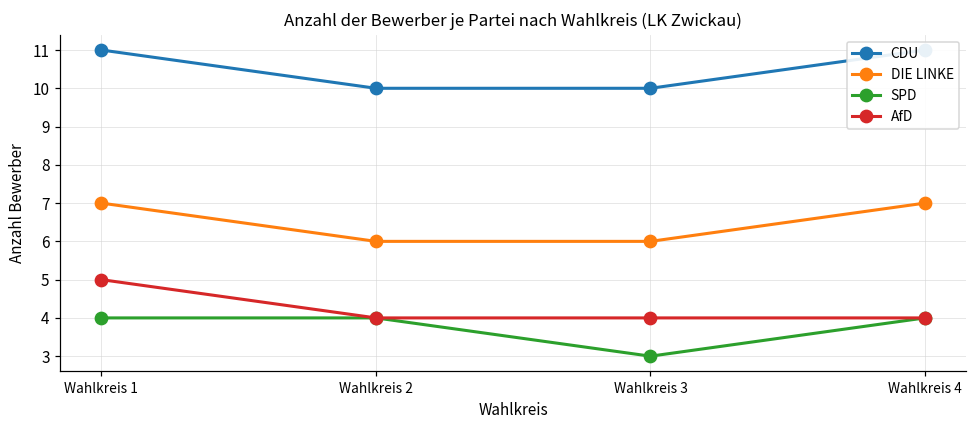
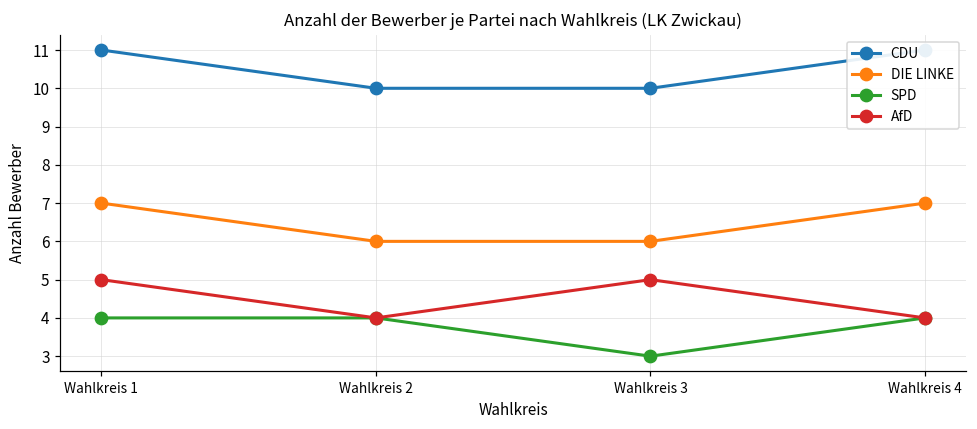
  {
    "CDU": {
      "Wahlkreis 1": 11,
      "Wahlkreis 2": 10,
      "Wahlkreis 3": 10
    },
    "DIE LINKE": {
      "Wahlkreis 1": 7,
      "Wahlkreis 2": 6,
      "Wahlkreis 3": 6,
      "Wahlkreis 4": 7
    },
    "SPD": {
      "Wahlkreis 1": 4,
      "Wahlkreis 3": 3
    },
    "AfD": {
      "Wahlkreis 1": 5,
-     "Wahlkreis 3": 4
+     "Wahlkreis 3": 5
    }
  }
